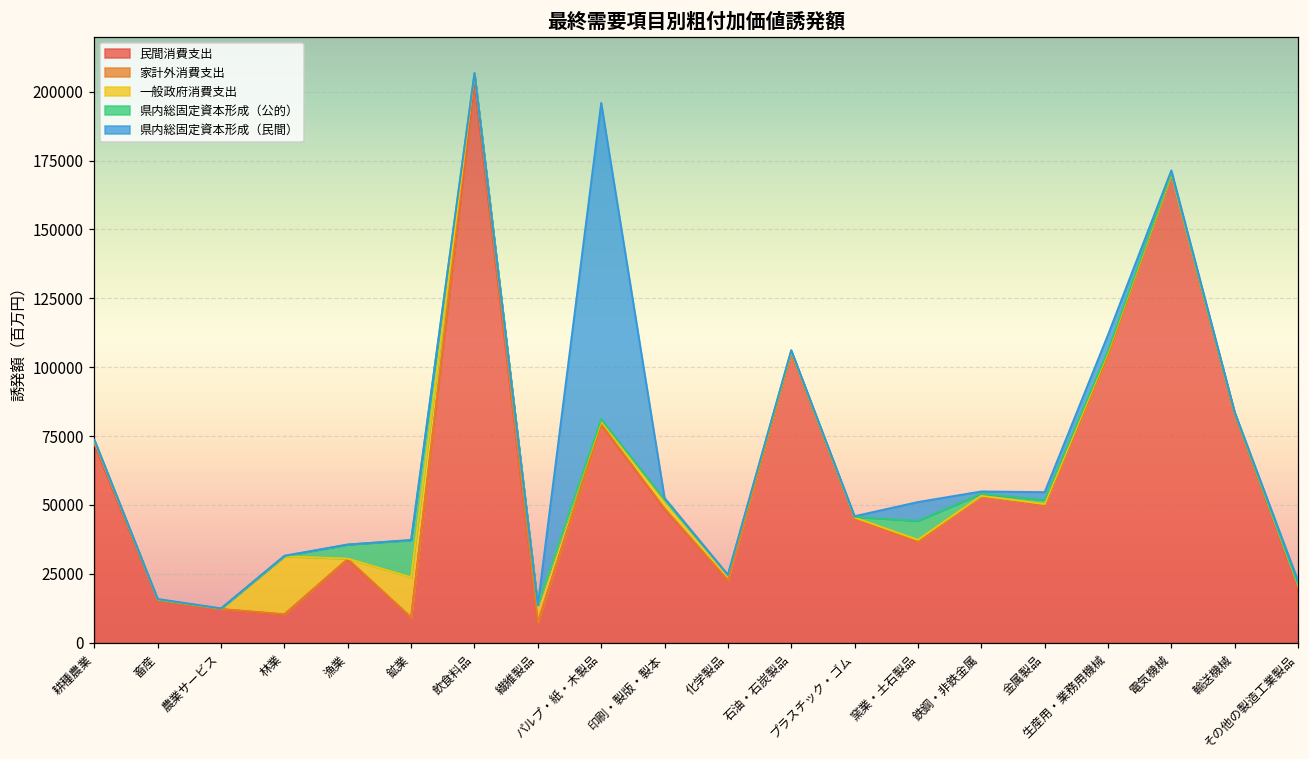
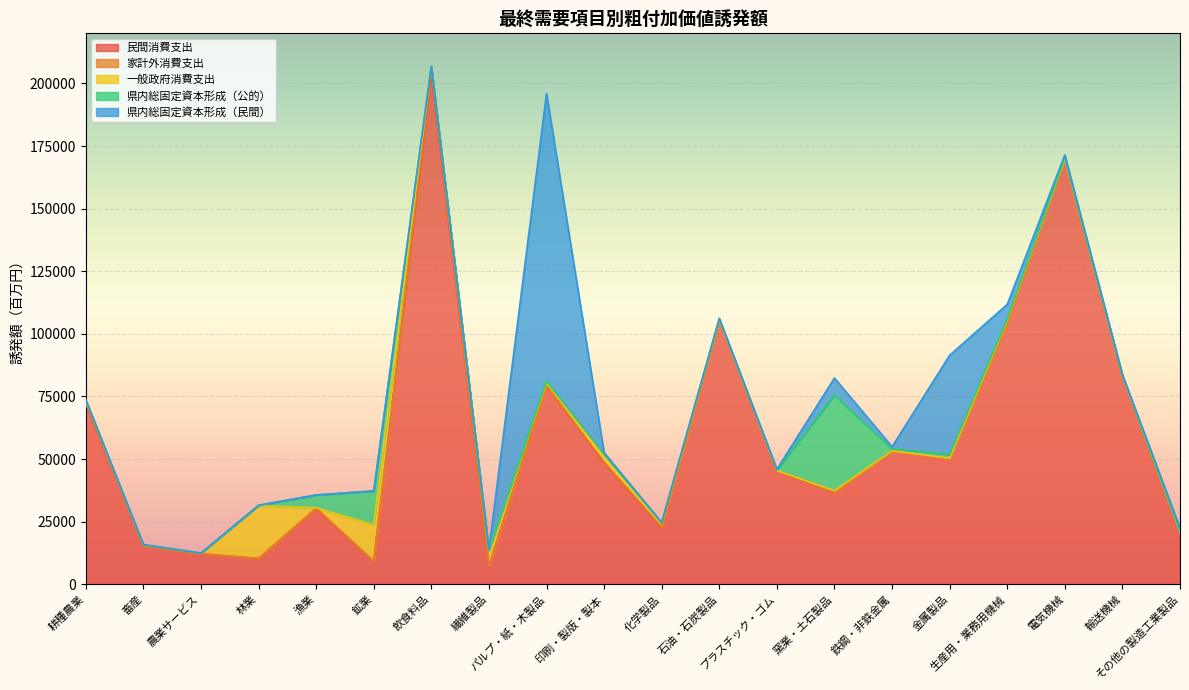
  {
    "一般政府消費支出": {
      "鉱業": 15000
    },
    "県内総固定資本形成（公的）": {
-     "窯業・土石製品": 7000,
+     "窯業・土石製品": 38000,
      "金属製品": 1000
    },
    "県内総固定資本形成（民間）": {
      "パルプ・紙・木製品": 115000,
      "窯業・土石製品": 7000,
-     "金属製品": 3000,
+     "金属製品": 40000,
      "生産用・業務用機械": 6000,
      "その他の製造工業製品": 1000
    }
  }
